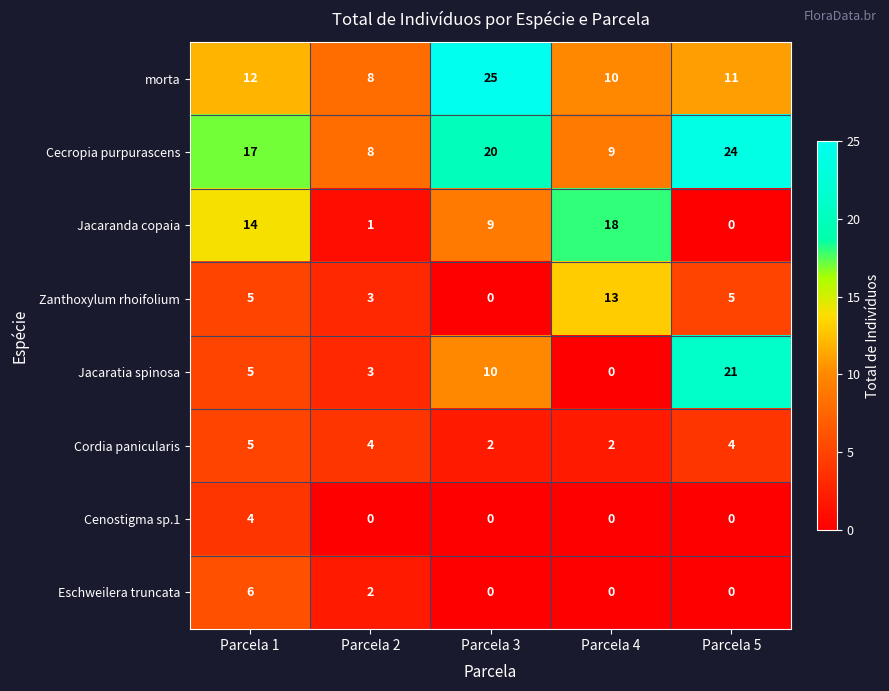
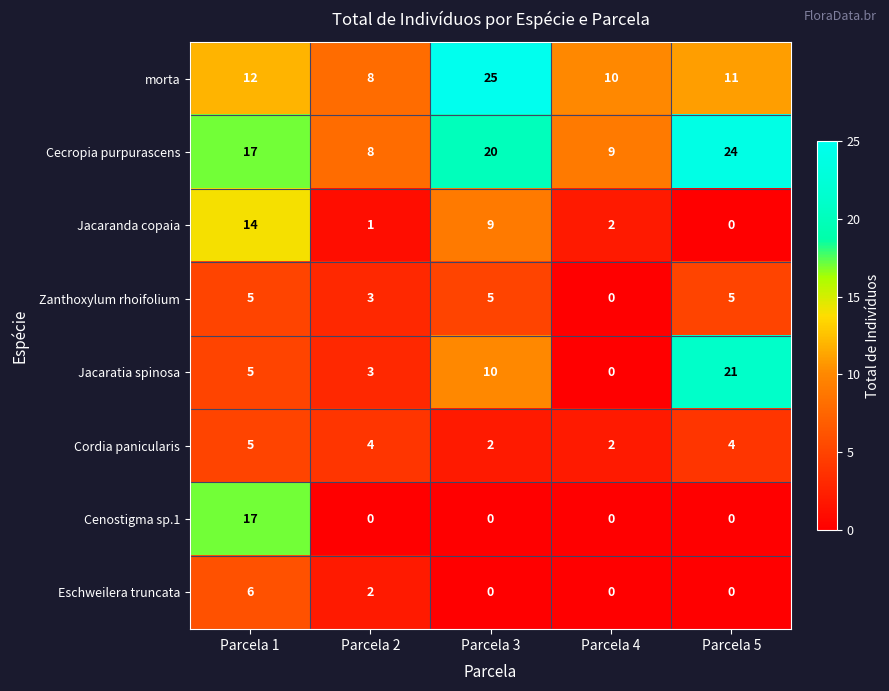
  {
    "morta": {
      "Parcela 1": 12,
      "Parcela 2": 8,
      "Parcela 3": 25,
      "Parcela 4": 10,
      "Parcela 5": 11
    },
    "Cecropia purpurascens": {
      "Parcela 1": 17,
      "Parcela 2": 8,
      "Parcela 3": 20,
      "Parcela 4": 9,
      "Parcela 5": 24
    },
    "Jacaranda copaia": {
      "Parcela 1": 14,
      "Parcela 2": 1,
      "Parcela 3": 9,
-     "Parcela 4": 18,
+     "Parcela 4": 2,
      "Parcela 5": 0
    },
    "Zanthoxylum rhoifolium": {
      "Parcela 1": 5,
      "Parcela 2": 3,
-     "Parcela 3": 0,
-     "Parcela 4": 13,
+     "Parcela 3": 5,
+     "Parcela 4": 0,
      "Parcela 5": 5
    },
    "Jacaratia spinosa": {
      "Parcela 1": 5,
      "Parcela 2": 3,
      "Parcela 3": 10,
      "Parcela 4": 0,
      "Parcela 5": 21
    },
    "Cordia panicularis": {
      "Parcela 1": 5,
      "Parcela 2": 4,
      "Parcela 3": 2,
      "Parcela 4": 2,
      "Parcela 5": 4
    },
    "Cenostigma sp.1": {
-     "Parcela 1": 4,
+     "Parcela 1": 17,
      "Parcela 2": 0,
      "Parcela 3": 0,
      "Parcela 4": 0,
      "Parcela 5": 0
    },
    "Eschweilera truncata": {
      "Parcela 1": 6,
      "Parcela 2": 2,
      "Parcela 3": 0,
      "Parcela 4": 0,
      "Parcela 5": 0
    }
  }
